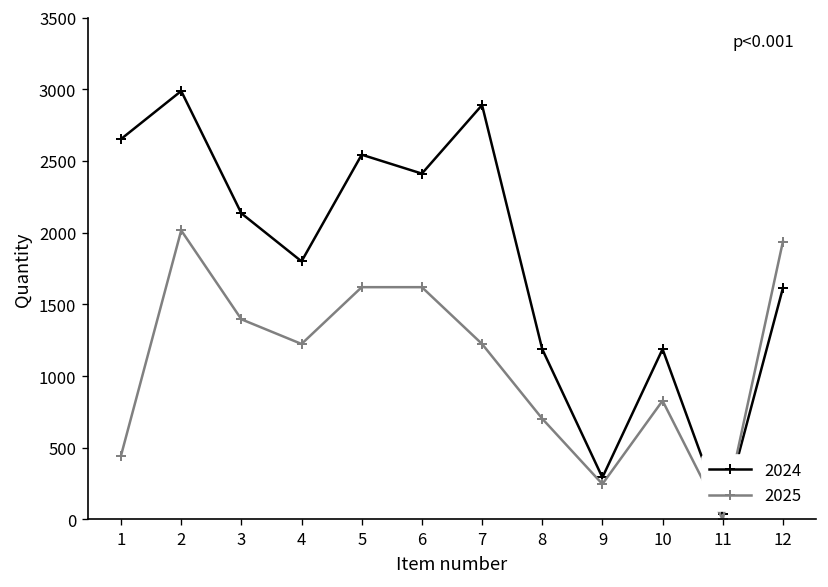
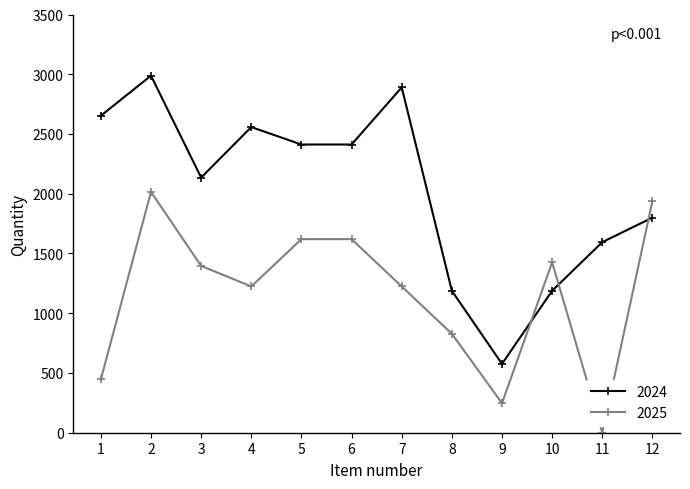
  {
    "2024": {
      "1": 2650,
      "2": 2990,
      "3": 2140,
-     "4": 1800,
-     "5": 2540,
+     "4": 2560,
+     "5": 2410,
      "6": 2410,
      "7": 2890,
      "8": 1190,
-     "9": 290,
+     "9": 580,
      "10": 1190,
-     "11": 40,
-     "12": 1610
+     "11": 1600,
+     "12": 1800
    },
    "2025": {
      "1": 450,
      "2": 2020,
      "3": 1400,
      "4": 1220,
      "5": 1620,
      "6": 1620,
      "7": 1220,
-     "8": 700,
+     "8": 830,
      "9": 250,
-     "10": 830,
+     "10": 1430,
      "11": 0,
      "12": 1940
    }
  }
